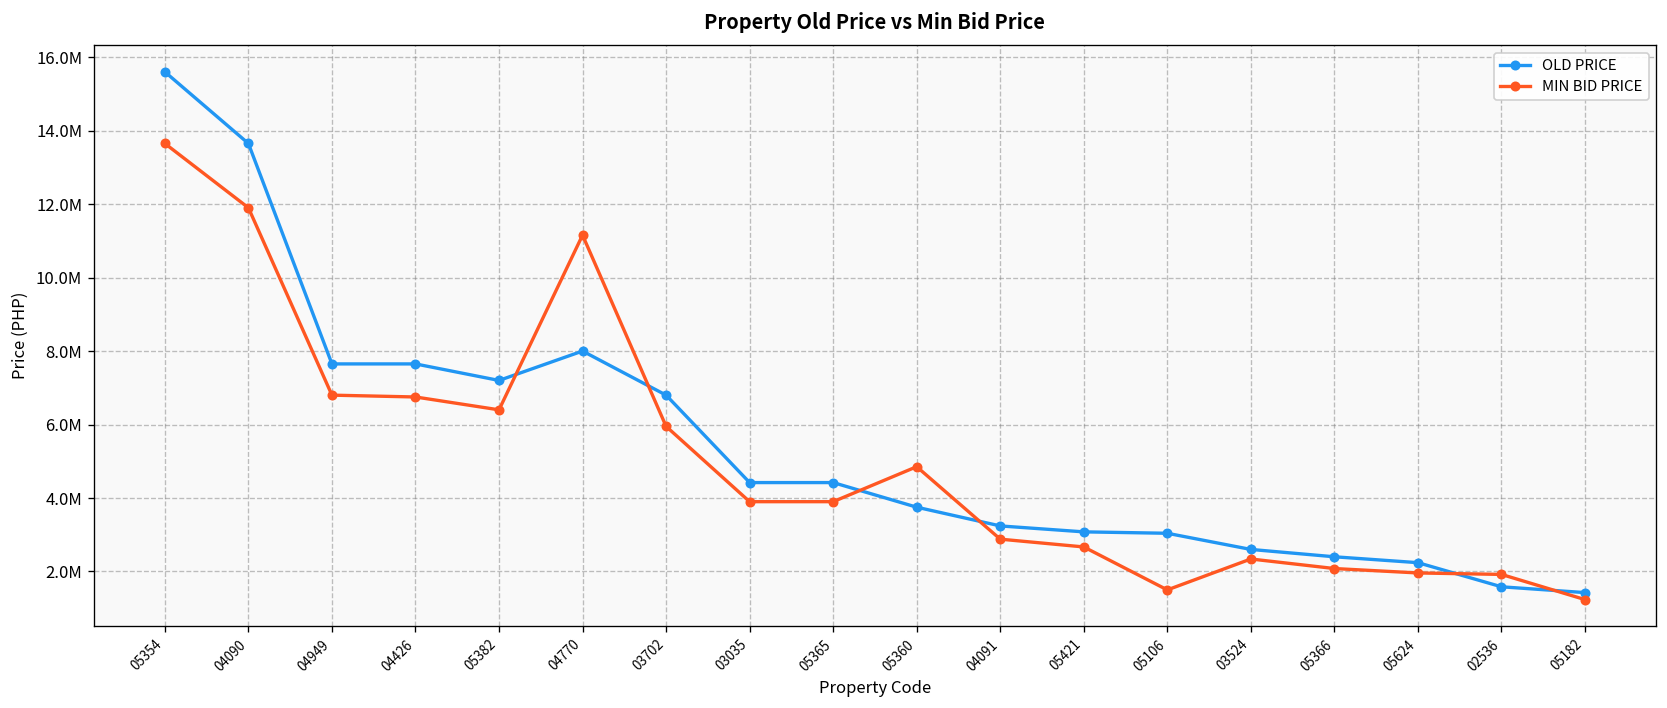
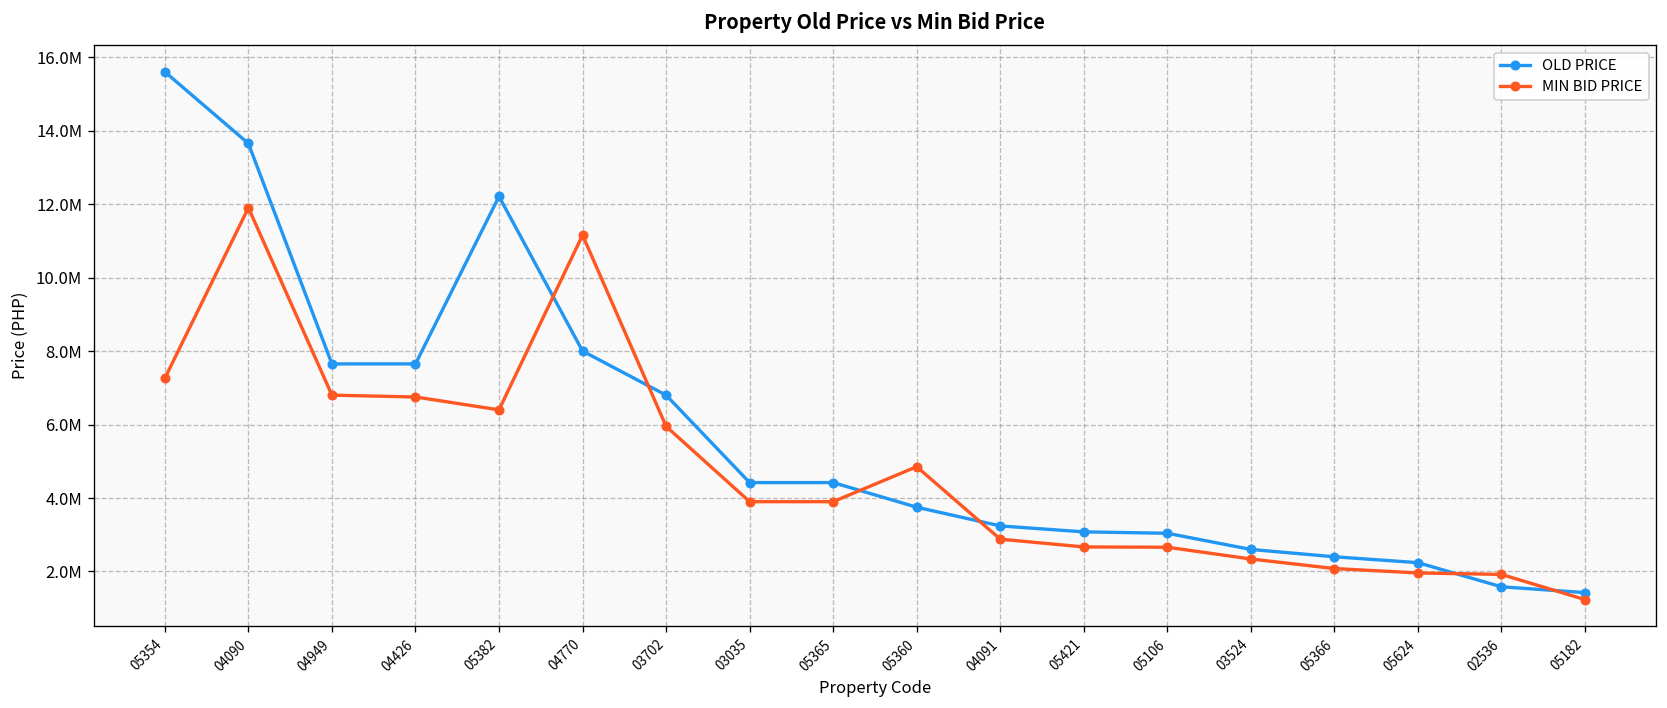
  {
    "OLD PRICE": {
      "05354": 15600000,
      "04090": 13700000,
      "04949": 7700000,
      "04426": 7700000,
-     "05382": 7200000,
+     "05382": 12200000,
      "04770": 8000000,
      "03702": 6800000,
      "03035": 4400000,
      "05365": 4400000,
      "05360": 3800000,
      "04091": 3200000,
      "05421": 3100000,
      "05106": 3000000,
      "03524": 2600000,
      "05366": 2400000,
      "05624": 2200000,
      "02536": 1600000,
      "05182": 1400000
    },
    "MIN BID PRICE": {
-     "05354": 13700000,
+     "05354": 7300000,
      "04090": 11900000,
      "04949": 6800000,
      "04426": 6800000,
      "05382": 6400000,
      "04770": 11200000,
      "03702": 6000000,
      "03035": 3900000,
      "05365": 3900000,
      "05360": 4900000,
      "04091": 2900000,
      "05421": 2700000,
-     "05106": 1500000,
+     "05106": 2700000,
      "03524": 2300000,
      "05366": 2100000,
      "05624": 2000000,
      "02536": 1900000,
      "05182": 1200000
    }
  }
